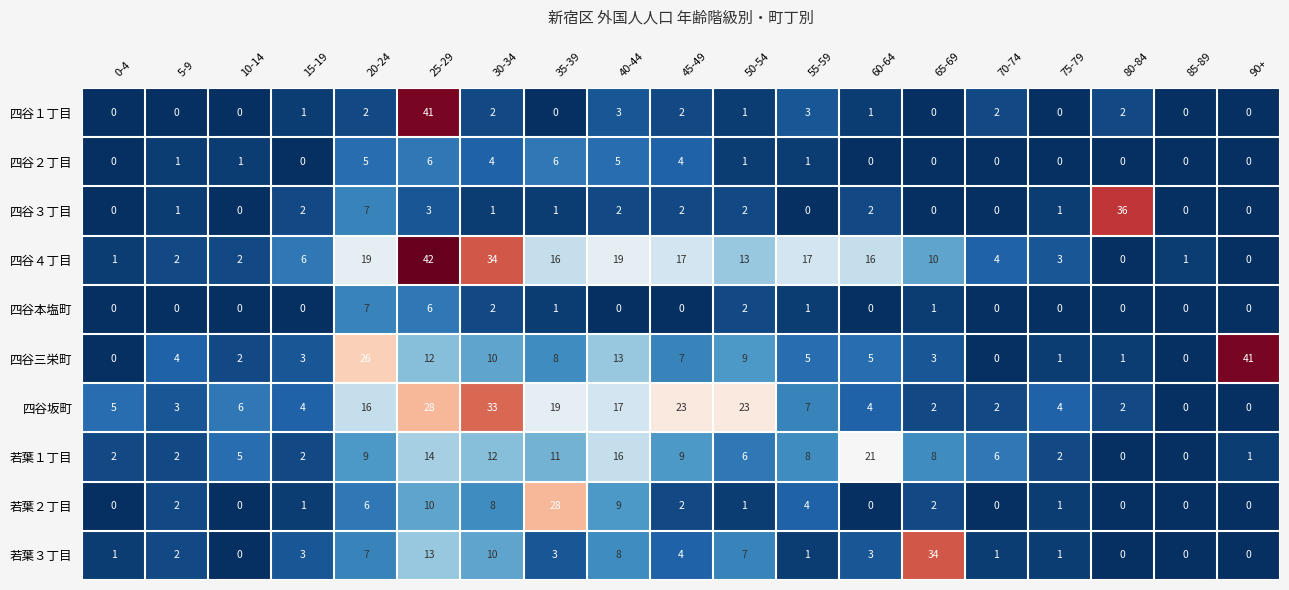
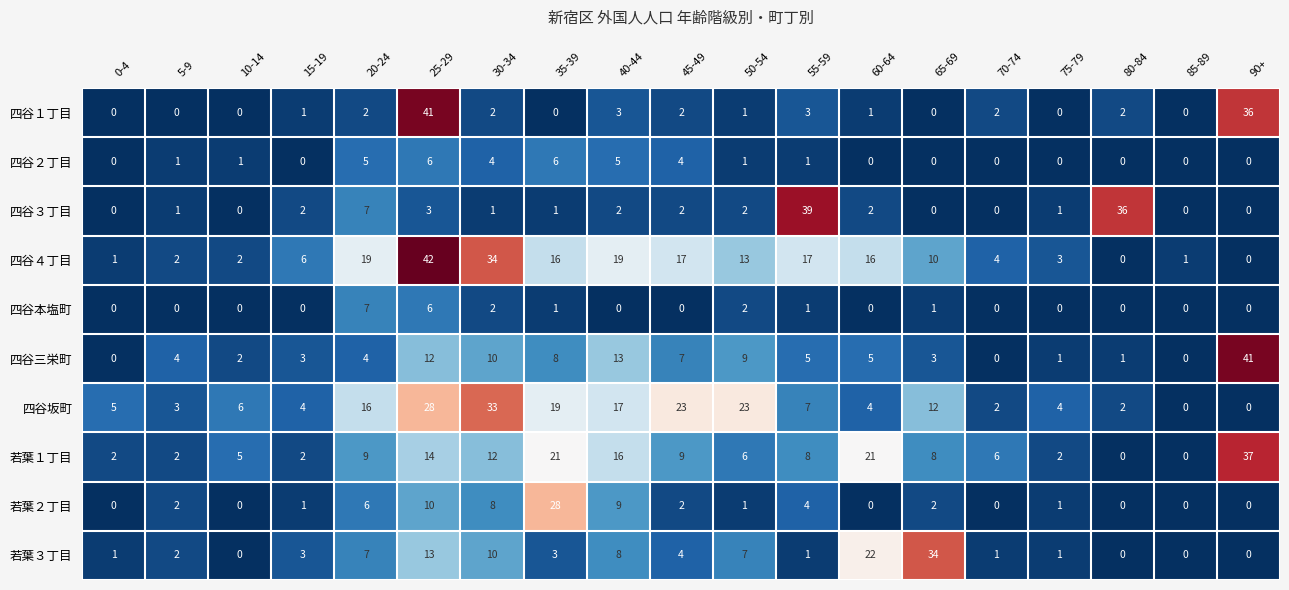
  {
    "四谷１丁目": {
      "0-4": 0,
      "5-9": 0,
      "10-14": 0,
      "15-19": 1,
      "20-24": 2,
      "25-29": 41,
      "30-34": 2,
      "35-39": 0,
      "40-44": 3,
      "45-49": 2,
      "50-54": 1,
      "55-59": 3,
      "60-64": 1,
      "65-69": 0,
      "70-74": 2,
      "75-79": 0,
      "80-84": 2,
      "85-89": 0,
-     "90+": 0
+     "90+": 36
    },
    "四谷２丁目": {
      "0-4": 0,
      "5-9": 1,
      "10-14": 1,
      "15-19": 0,
      "20-24": 5,
      "25-29": 6,
      "30-34": 4,
      "35-39": 6,
      "40-44": 5,
      "45-49": 4,
      "50-54": 1,
      "55-59": 1,
      "60-64": 0,
      "65-69": 0,
      "70-74": 0,
      "75-79": 0,
      "80-84": 0,
      "85-89": 0,
      "90+": 0
    },
    "四谷３丁目": {
      "0-4": 0,
      "5-9": 1,
      "10-14": 0,
      "15-19": 2,
      "20-24": 7,
      "25-29": 3,
      "30-34": 1,
      "35-39": 1,
      "40-44": 2,
      "45-49": 2,
      "50-54": 2,
-     "55-59": 0,
+     "55-59": 39,
      "60-64": 2,
      "65-69": 0,
      "70-74": 0,
      "75-79": 1,
      "80-84": 36,
      "85-89": 0,
      "90+": 0
    },
    "四谷４丁目": {
      "0-4": 1,
      "5-9": 2,
      "10-14": 2,
      "15-19": 6,
      "20-24": 19,
      "25-29": 42,
      "30-34": 34,
      "35-39": 16,
      "40-44": 19,
      "45-49": 17,
      "50-54": 13,
      "55-59": 17,
      "60-64": 16,
      "65-69": 10,
      "70-74": 4,
      "75-79": 3,
      "80-84": 0,
      "85-89": 1,
      "90+": 0
    },
    "四谷本塩町": {
      "0-4": 0,
      "5-9": 0,
      "10-14": 0,
      "15-19": 0,
      "20-24": 7,
      "25-29": 6,
      "30-34": 2,
      "35-39": 1,
      "40-44": 0,
      "45-49": 0,
      "50-54": 2,
      "55-59": 1,
      "60-64": 0,
      "65-69": 1,
      "70-74": 0,
      "75-79": 0,
      "80-84": 0,
      "85-89": 0,
      "90+": 0
    },
    "四谷三栄町": {
      "0-4": 0,
      "5-9": 4,
      "10-14": 2,
      "15-19": 3,
-     "20-24": 26,
+     "20-24": 4,
      "25-29": 12,
      "30-34": 10,
      "35-39": 8,
      "40-44": 13,
      "45-49": 7,
      "50-54": 9,
      "55-59": 5,
      "60-64": 5,
      "65-69": 3,
      "70-74": 0,
      "75-79": 1,
      "80-84": 1,
      "85-89": 0,
      "90+": 41
    },
    "四谷坂町": {
      "0-4": 5,
      "5-9": 3,
      "10-14": 6,
      "15-19": 4,
      "20-24": 16,
      "25-29": 28,
      "30-34": 33,
      "35-39": 19,
      "40-44": 17,
      "45-49": 23,
      "50-54": 23,
      "55-59": 7,
      "60-64": 4,
-     "65-69": 2,
+     "65-69": 12,
      "70-74": 2,
      "75-79": 4,
      "80-84": 2,
      "85-89": 0,
      "90+": 0
    },
    "若葉１丁目": {
      "0-4": 2,
      "5-9": 2,
      "10-14": 5,
      "15-19": 2,
      "20-24": 9,
      "25-29": 14,
      "30-34": 12,
-     "35-39": 11,
+     "35-39": 21,
      "40-44": 16,
      "45-49": 9,
      "50-54": 6,
      "55-59": 8,
      "60-64": 21,
      "65-69": 8,
      "70-74": 6,
      "75-79": 2,
      "80-84": 0,
      "85-89": 0,
-     "90+": 1
+     "90+": 37
    },
    "若葉２丁目": {
      "0-4": 0,
      "5-9": 2,
      "10-14": 0,
      "15-19": 1,
      "20-24": 6,
      "25-29": 10,
      "30-34": 8,
      "35-39": 28,
      "40-44": 9,
      "45-49": 2,
      "50-54": 1,
      "55-59": 4,
      "60-64": 0,
      "65-69": 2,
      "70-74": 0,
      "75-79": 1,
      "80-84": 0,
      "85-89": 0,
      "90+": 0
    },
    "若葉３丁目": {
      "0-4": 1,
      "5-9": 2,
      "10-14": 0,
      "15-19": 3,
      "20-24": 7,
      "25-29": 13,
      "30-34": 10,
      "35-39": 3,
      "40-44": 8,
      "45-49": 4,
      "50-54": 7,
      "55-59": 1,
-     "60-64": 3,
+     "60-64": 22,
      "65-69": 34,
      "70-74": 1,
      "75-79": 1,
      "80-84": 0,
      "85-89": 0,
      "90+": 0
    }
  }
